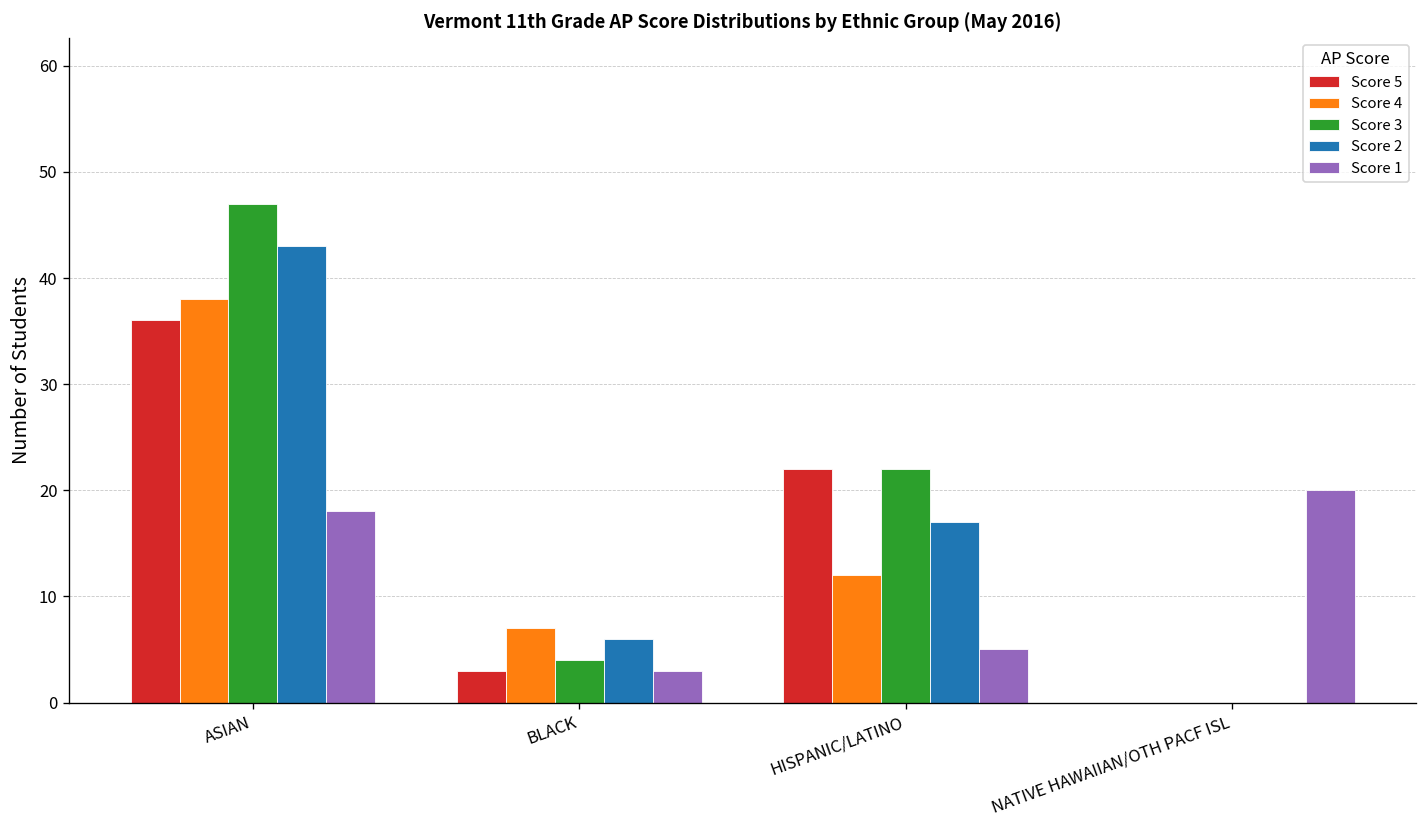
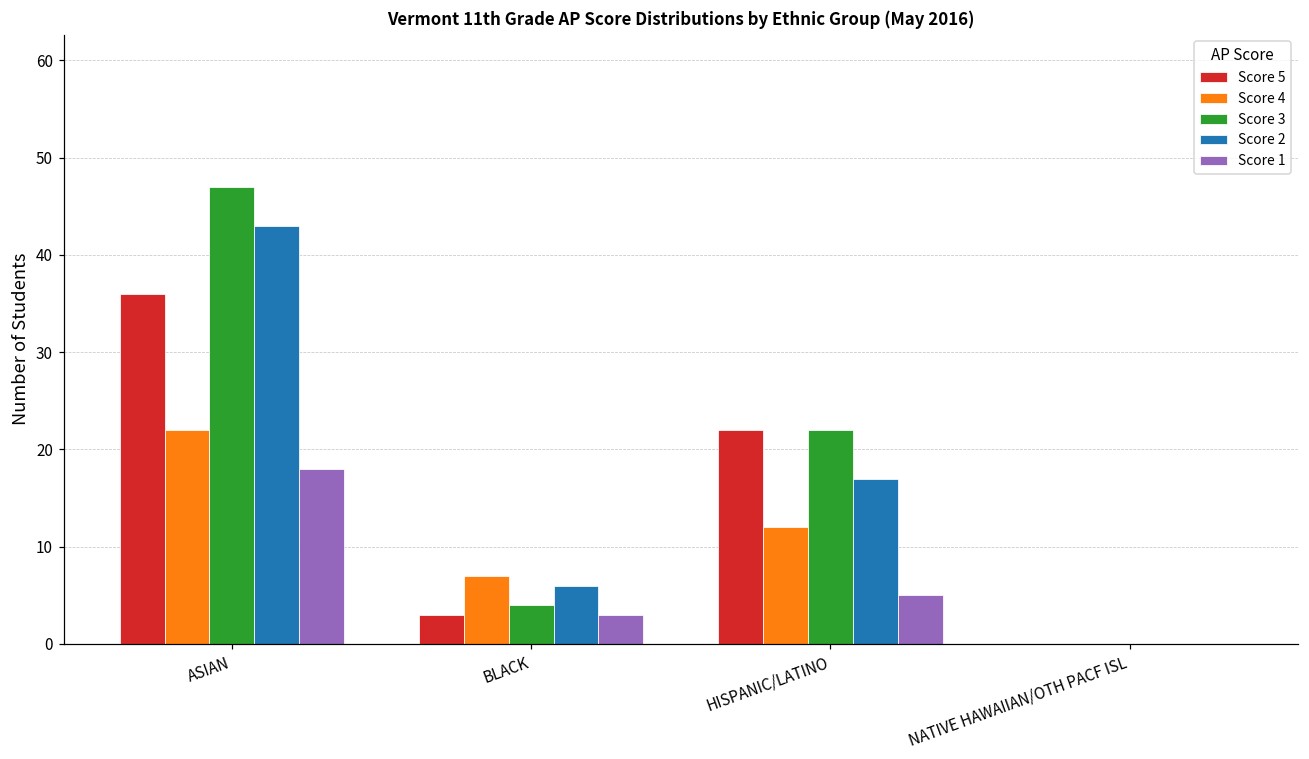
  {
    "Score 5": {
      "ASIAN": 36,
      "BLACK": 3,
      "HISPANIC/LATINO": 22,
      "NATIVE HAWAIIAN/OTH PACF ISL": 0
    },
    "Score 4": {
-     "ASIAN": 38,
+     "ASIAN": 22,
      "BLACK": 7,
      "HISPANIC/LATINO": 12,
      "NATIVE HAWAIIAN/OTH PACF ISL": 0
    },
    "Score 3": {
      "ASIAN": 47,
      "BLACK": 4,
      "HISPANIC/LATINO": 22,
      "NATIVE HAWAIIAN/OTH PACF ISL": 0
    },
    "Score 2": {
      "ASIAN": 43,
      "BLACK": 6,
      "HISPANIC/LATINO": 17,
      "NATIVE HAWAIIAN/OTH PACF ISL": 0
    },
    "Score 1": {
      "ASIAN": 18,
      "BLACK": 3,
      "HISPANIC/LATINO": 5,
-     "NATIVE HAWAIIAN/OTH PACF ISL": 20
+     "NATIVE HAWAIIAN/OTH PACF ISL": 0
    }
  }
